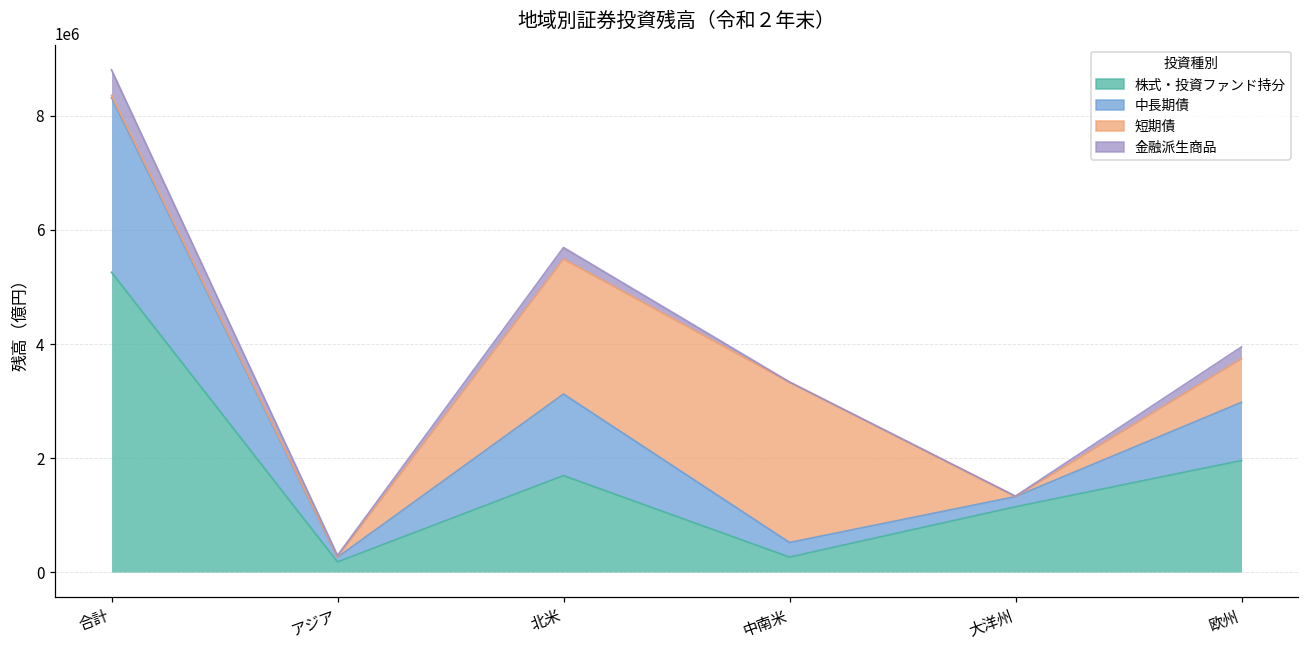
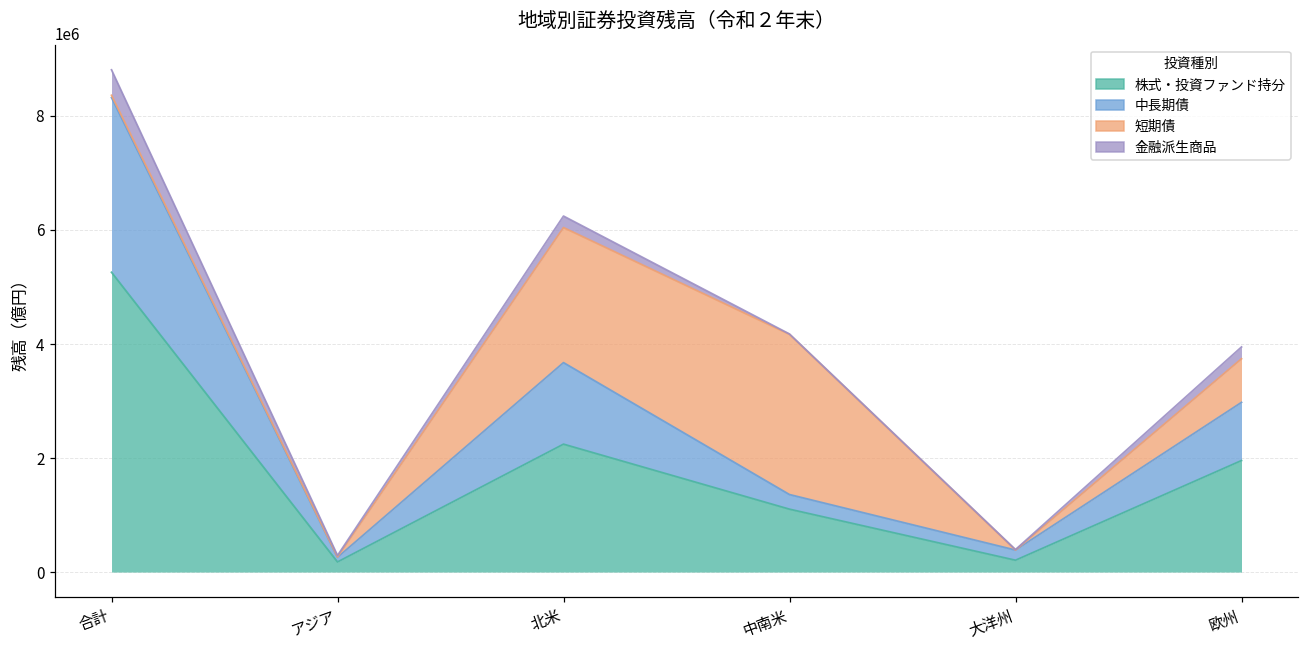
  {
    "株式・投資ファンド持分": {
      "合計": 5300000,
      "アジア": 200000,
-     "北米": 1700000,
-     "中南米": 300000,
-     "大洋州": 1100000,
+     "北米": 2200000,
+     "中南米": 1100000,
+     "大洋州": 200000,
      "欧州": 2000000
    },
    "短期債": {
      "北米": 2400000,
      "欧州": 800000
    }
  }
